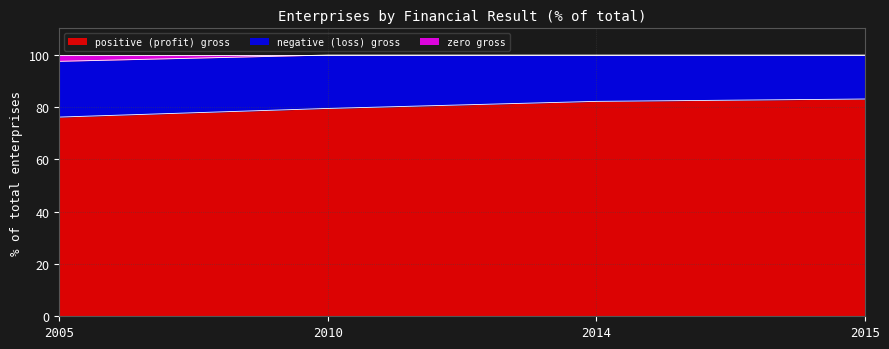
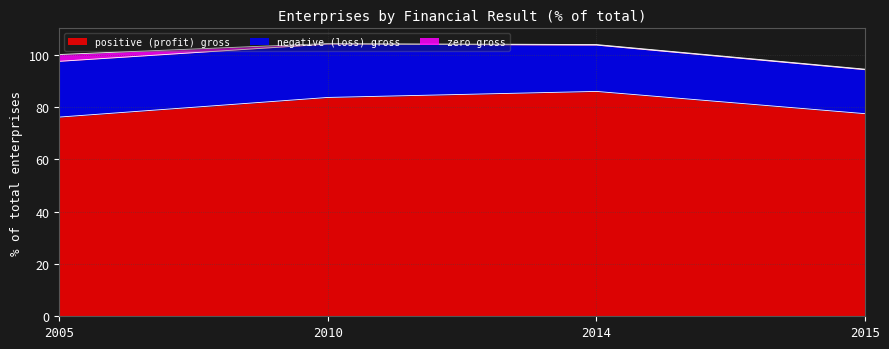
  {
    "positive (profit) gross": {
      "2005": 76,
-     "2010": 79,
-     "2014": 82,
-     "2015": 83
+     "2010": 84,
+     "2014": 86,
+     "2015": 77
    },
    "negative (loss) gross": {
      "2005": 21
    },
    "zero gross": {
      "2005": 3
    }
  }
